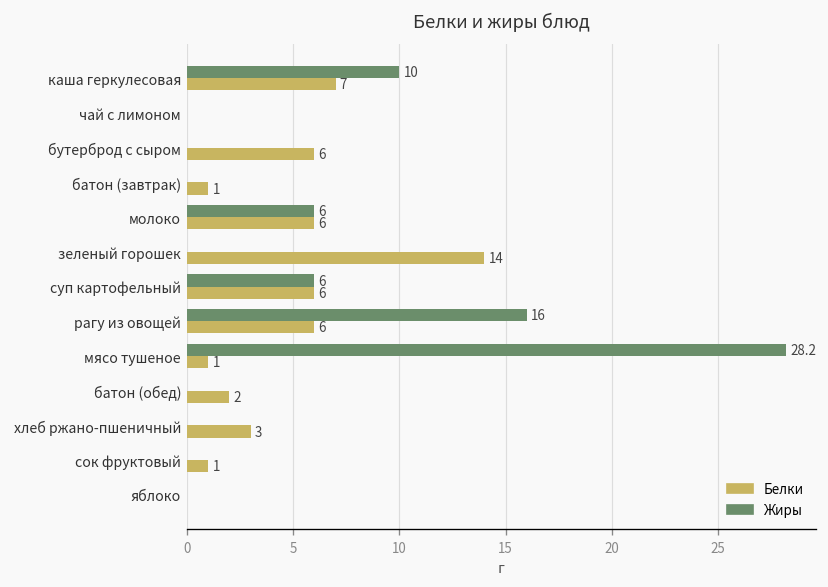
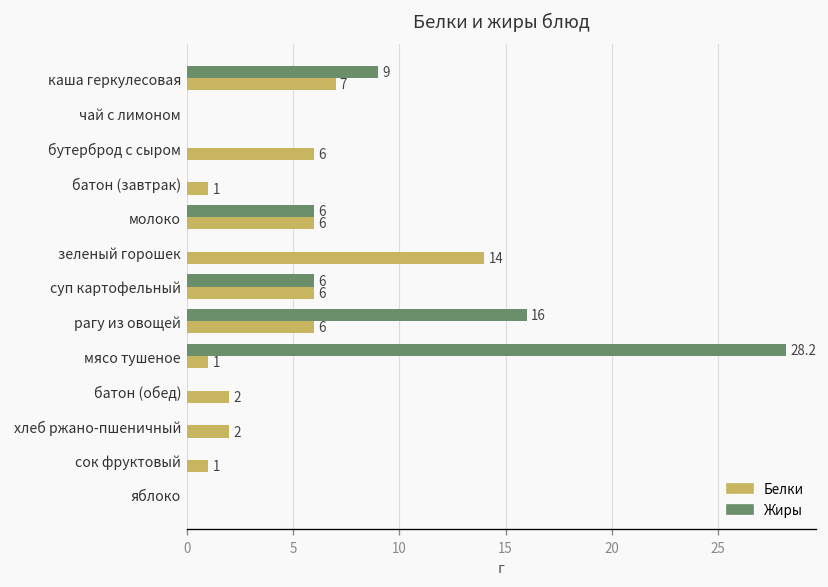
  {
    "Белки": {
      "каша геркулесовая": 7,
      "бутерброд с сыром": 6,
      "батон (завтрак)": 1,
      "молоко": 6,
      "зеленый горошек": 14,
      "суп картофельный": 6,
      "рагу из овощей": 6,
      "мясо тушеное": 1,
      "батон (обед)": 2,
-     "хлеб ржано-пшеничный": 3,
+     "хлеб ржано-пшеничный": 2,
      "сок фруктовый": 1
    },
    "Жиры": {
-     "каша геркулесовая": 10,
+     "каша геркулесовая": 9,
      "молоко": 6,
      "суп картофельный": 6,
      "рагу из овощей": 16,
      "мясо тушеное": 28.2
    }
  }
